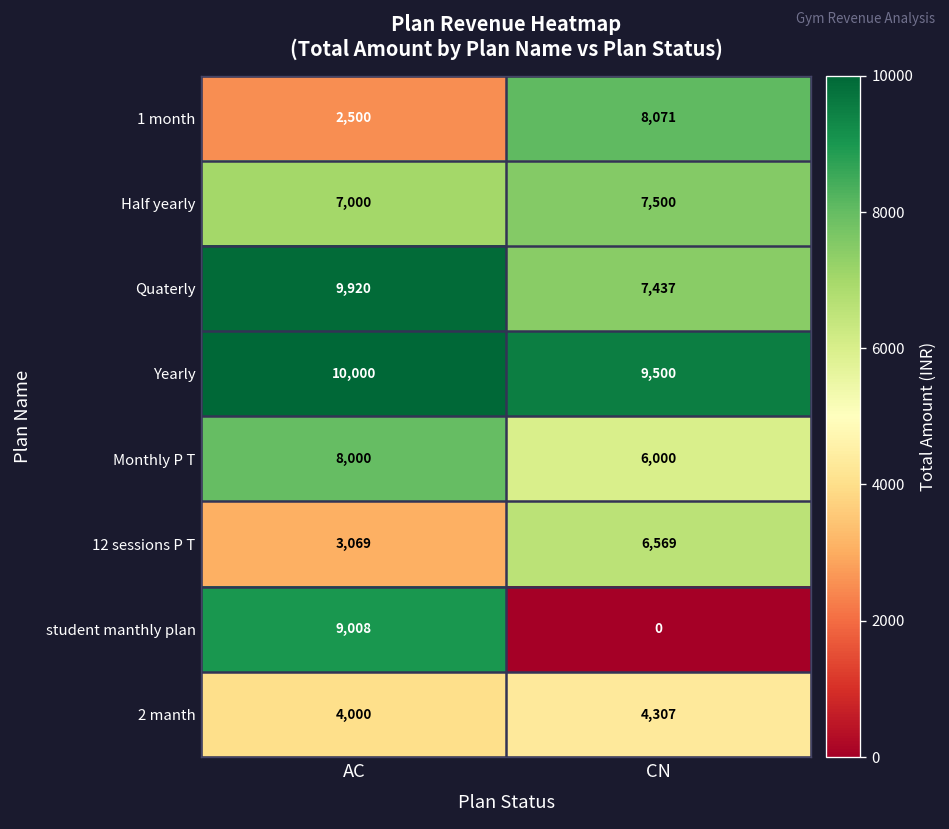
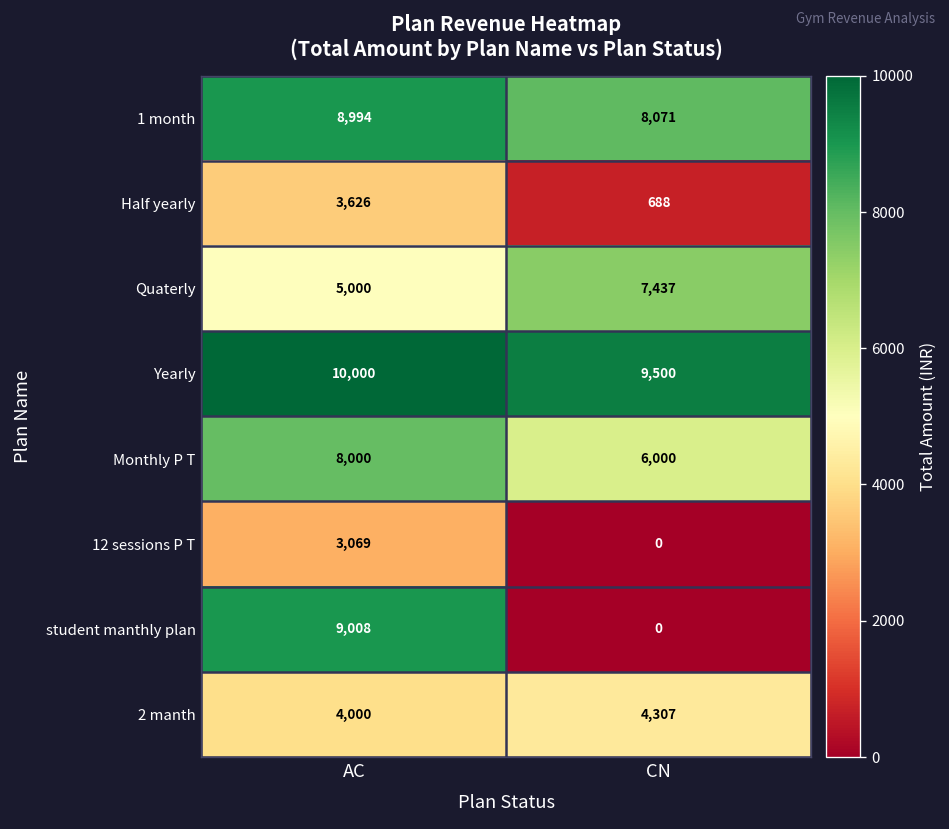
  {
    "1 month": {
-     "AC": "2,500",
+     "AC": "8,994",
      "CN": "8,071"
    },
    "Half yearly": {
-     "AC": "7,000",
-     "CN": "7,500"
+     "AC": "3,626",
+     "CN": "688"
    },
    "Quaterly": {
-     "AC": "9,920",
+     "AC": "5,000",
      "CN": "7,437"
    },
    "Yearly": {
      "AC": "10,000",
      "CN": "9,500"
    },
    "Monthly P T": {
      "AC": "8,000",
      "CN": "6,000"
    },
    "12 sessions P T": {
      "AC": "3,069",
-     "CN": "6,569"
+     "CN": "0"
    },
    "student manthly plan": {
      "AC": "9,008",
      "CN": "0"
    },
    "2 manth": {
      "AC": "4,000",
      "CN": "4,307"
    }
  }
